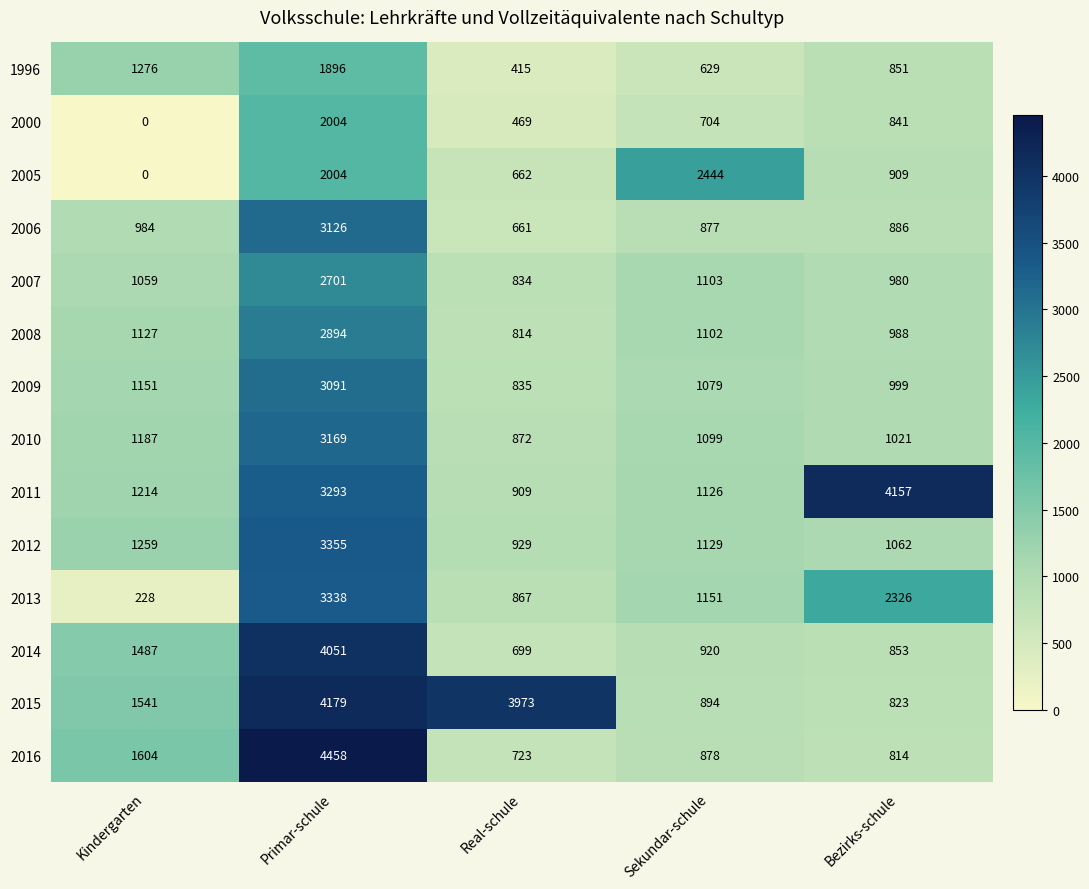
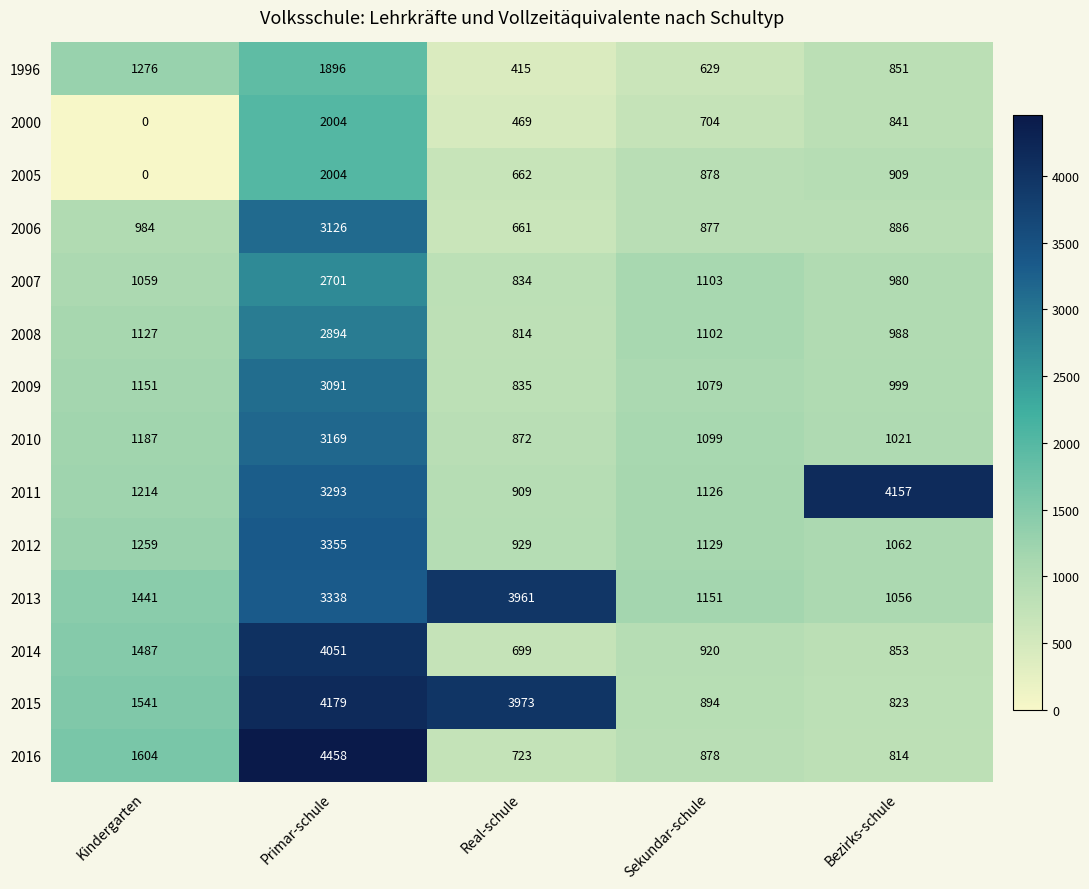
  {
    "1996": {
      "Kindergarten": 1276,
      "Primar-schule": 1896,
      "Real-schule": 415,
      "Sekundar-schule": 629,
      "Bezirks-schule": 851
    },
    "2000": {
      "Kindergarten": 0,
      "Primar-schule": 2004,
      "Real-schule": 469,
      "Sekundar-schule": 704,
      "Bezirks-schule": 841
    },
    "2005": {
      "Kindergarten": 0,
      "Primar-schule": 2004,
      "Real-schule": 662,
-     "Sekundar-schule": 2444,
+     "Sekundar-schule": 878,
      "Bezirks-schule": 909
    },
    "2006": {
      "Kindergarten": 984,
      "Primar-schule": 3126,
      "Real-schule": 661,
      "Sekundar-schule": 877,
      "Bezirks-schule": 886
    },
    "2007": {
      "Kindergarten": 1059,
      "Primar-schule": 2701,
      "Real-schule": 834,
      "Sekundar-schule": 1103,
      "Bezirks-schule": 980
    },
    "2008": {
      "Kindergarten": 1127,
      "Primar-schule": 2894,
      "Real-schule": 814,
      "Sekundar-schule": 1102,
      "Bezirks-schule": 988
    },
    "2009": {
      "Kindergarten": 1151,
      "Primar-schule": 3091,
      "Real-schule": 835,
      "Sekundar-schule": 1079,
      "Bezirks-schule": 999
    },
    "2010": {
      "Kindergarten": 1187,
      "Primar-schule": 3169,
      "Real-schule": 872,
      "Sekundar-schule": 1099,
      "Bezirks-schule": 1021
    },
    "2011": {
      "Kindergarten": 1214,
      "Primar-schule": 3293,
      "Real-schule": 909,
      "Sekundar-schule": 1126,
      "Bezirks-schule": 4157
    },
    "2012": {
      "Kindergarten": 1259,
      "Primar-schule": 3355,
      "Real-schule": 929,
      "Sekundar-schule": 1129,
      "Bezirks-schule": 1062
    },
    "2013": {
-     "Kindergarten": 228,
+     "Kindergarten": 1441,
      "Primar-schule": 3338,
-     "Real-schule": 867,
+     "Real-schule": 3961,
      "Sekundar-schule": 1151,
-     "Bezirks-schule": 2326
+     "Bezirks-schule": 1056
    },
    "2014": {
      "Kindergarten": 1487,
      "Primar-schule": 4051,
      "Real-schule": 699,
      "Sekundar-schule": 920,
      "Bezirks-schule": 853
    },
    "2015": {
      "Kindergarten": 1541,
      "Primar-schule": 4179,
      "Real-schule": 3973,
      "Sekundar-schule": 894,
      "Bezirks-schule": 823
    },
    "2016": {
      "Kindergarten": 1604,
      "Primar-schule": 4458,
      "Real-schule": 723,
      "Sekundar-schule": 878,
      "Bezirks-schule": 814
    }
  }
